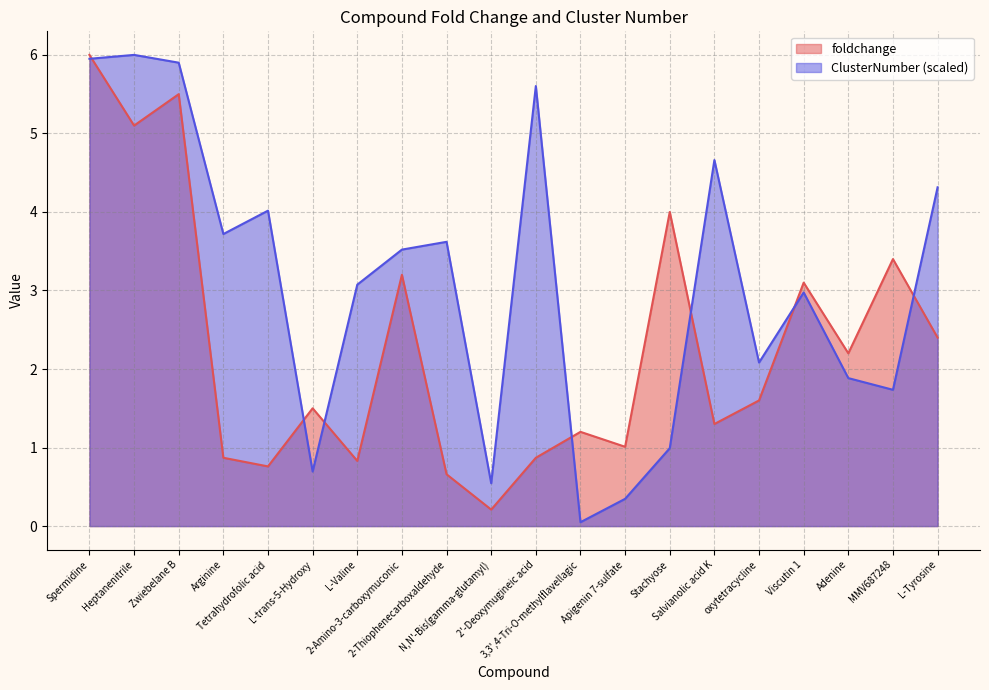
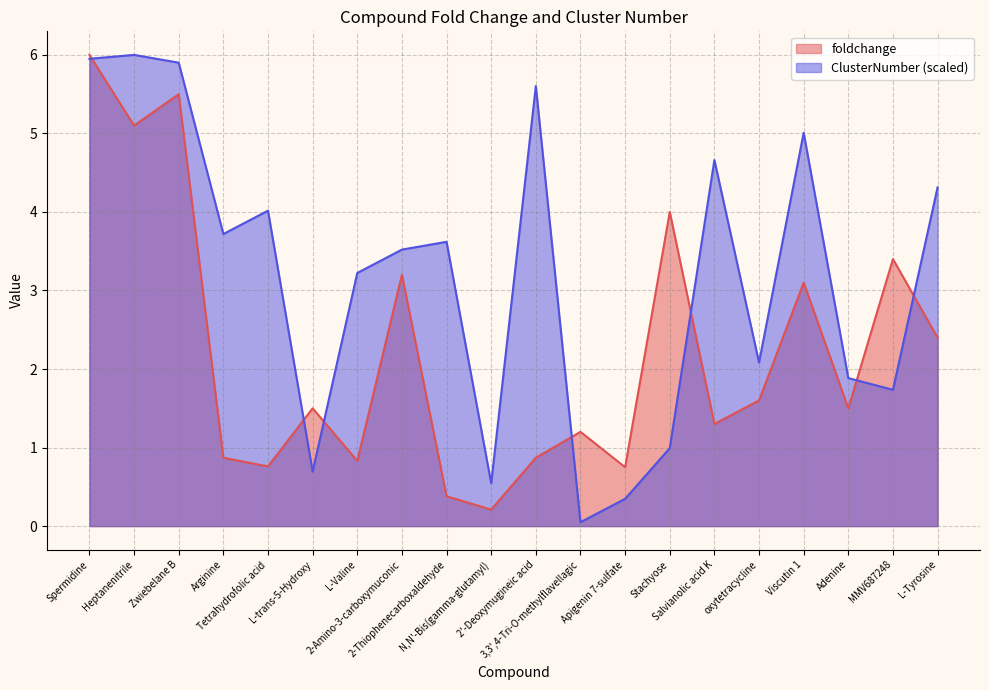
  {
    "foldchange": {
      "Spermidine": 6.0,
      "Heptanenitrile": 5.1,
      "Zwiebelane B": 5.5,
      "Arginine": 0.9,
      "Tetrahydrofolic acid": 0.8,
      "L-trans-5-Hydroxy": 1.5,
      "L-Valine": 0.8,
      "2-Amino-3-carboxymuconic": 3.2,
-     "2-Thiophenecarboxaldehyde": 0.7,
+     "2-Thiophenecarboxaldehyde": 0.4,
      "N,N'-Bis(gamma-glutamyl)": 0.2,
      "2'-Deoxymugineic acid": 0.9,
      "3,3',4-Tri-O-methylflavellagic": 1.2,
-     "Apigenin 7-sulfate": 1.0,
+     "Apigenin 7-sulfate": 0.8,
      "Stachyose": 4.0,
      "Salvianolic acid K": 1.3,
      "oxytetracycline": 1.6,
      "Viscutin 1": 3.1,
-     "Adenine": 2.2,
+     "Adenine": 1.5,
      "MMV687248": 3.4,
      "L-Tyrosine": 2.4
    },
    "ClusterNumber (scaled)": {
      "Spermidine": 6.0,
      "Heptanenitrile": 6.0,
      "Zwiebelane B": 5.9,
      "Arginine": 3.7,
      "Tetrahydrofolic acid": 4.0,
      "L-trans-5-Hydroxy": 0.7,
-     "L-Valine": 3.1,
+     "L-Valine": 3.2,
      "2-Amino-3-carboxymuconic": 3.5,
      "2-Thiophenecarboxaldehyde": 3.6,
      "N,N'-Bis(gamma-glutamyl)": 0.5,
      "2'-Deoxymugineic acid": 5.6,
      "3,3',4-Tri-O-methylflavellagic": 0.0,
      "Apigenin 7-sulfate": 0.3,
      "Stachyose": 1.0,
      "Salvianolic acid K": 4.7,
      "oxytetracycline": 2.1,
-     "Viscutin 1": 3.0,
+     "Viscutin 1": 5.0,
      "Adenine": 1.9,
      "MMV687248": 1.7,
      "L-Tyrosine": 4.3
    }
  }
